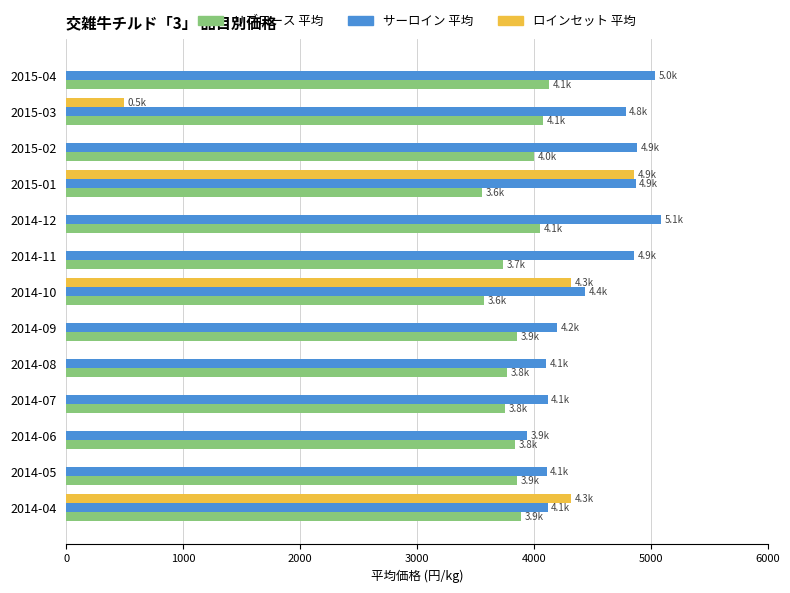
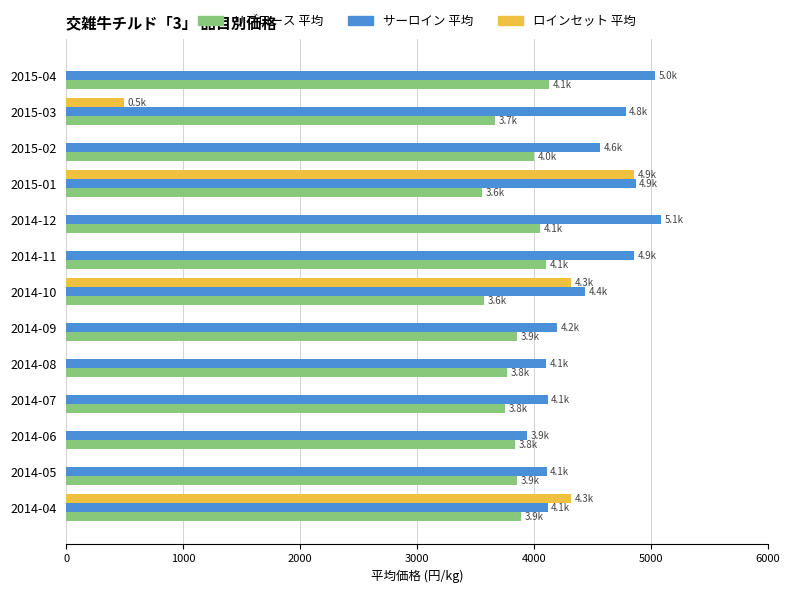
  {
    "リブロース 平均": {
      "2015-04": "4.1k",
-     "2015-03": "4.1k",
+     "2015-03": "3.7k",
      "2015-02": "4.0k",
      "2015-01": "3.6k",
      "2014-12": "4.1k",
-     "2014-11": "3.7k",
+     "2014-11": "4.1k",
      "2014-10": "3.6k",
      "2014-09": "3.9k",
      "2014-08": "3.8k",
      "2014-07": "3.8k",
      "2014-06": "3.8k",
      "2014-05": "3.9k",
      "2014-04": "3.9k"
    },
    "サーロイン 平均": {
      "2015-04": "5.0k",
      "2015-03": "4.8k",
-     "2015-02": "4.9k",
+     "2015-02": "4.6k",
      "2015-01": "4.9k",
      "2014-12": "5.1k",
      "2014-11": "4.9k",
      "2014-10": "4.4k",
      "2014-09": "4.2k",
      "2014-08": "4.1k",
      "2014-07": "4.1k",
      "2014-06": "3.9k",
      "2014-05": "4.1k",
      "2014-04": "4.1k"
    },
    "ロインセット 平均": {
      "2015-03": "0.5k",
      "2015-01": "4.9k",
      "2014-10": "4.3k",
      "2014-04": "4.3k"
    }
  }
